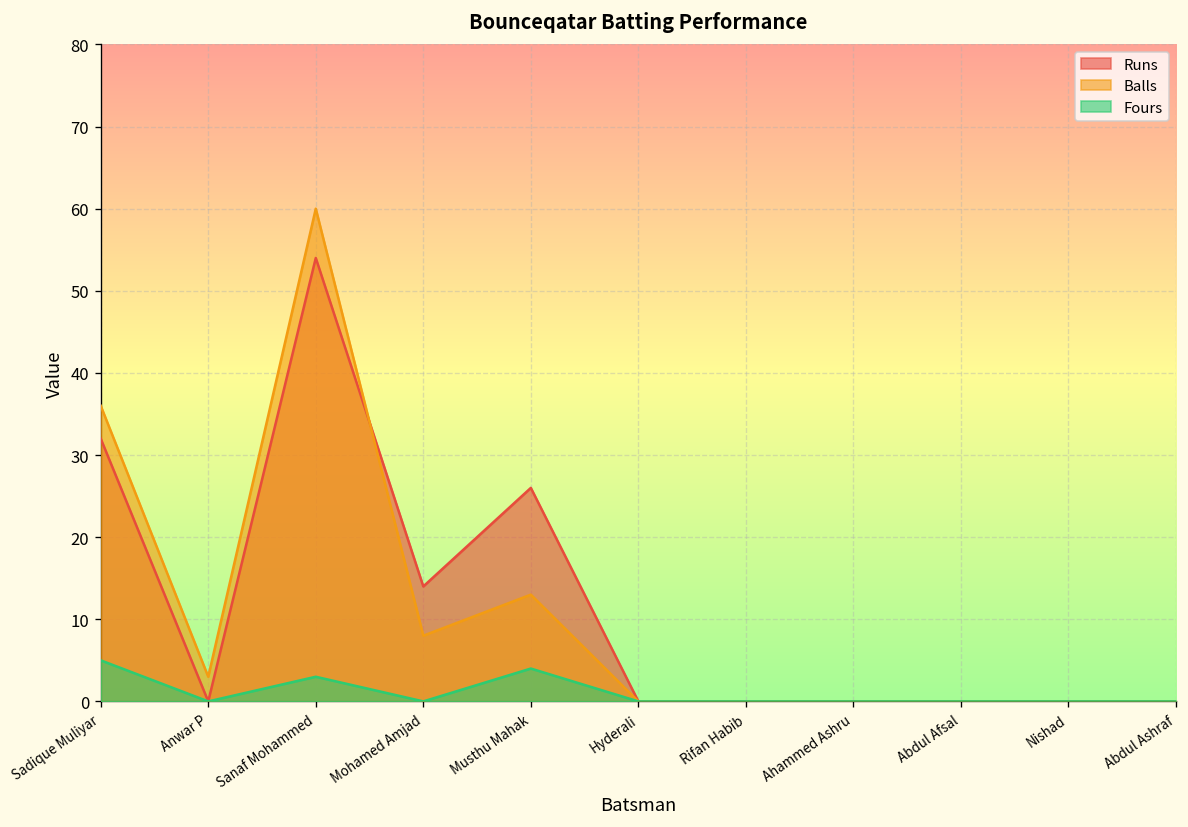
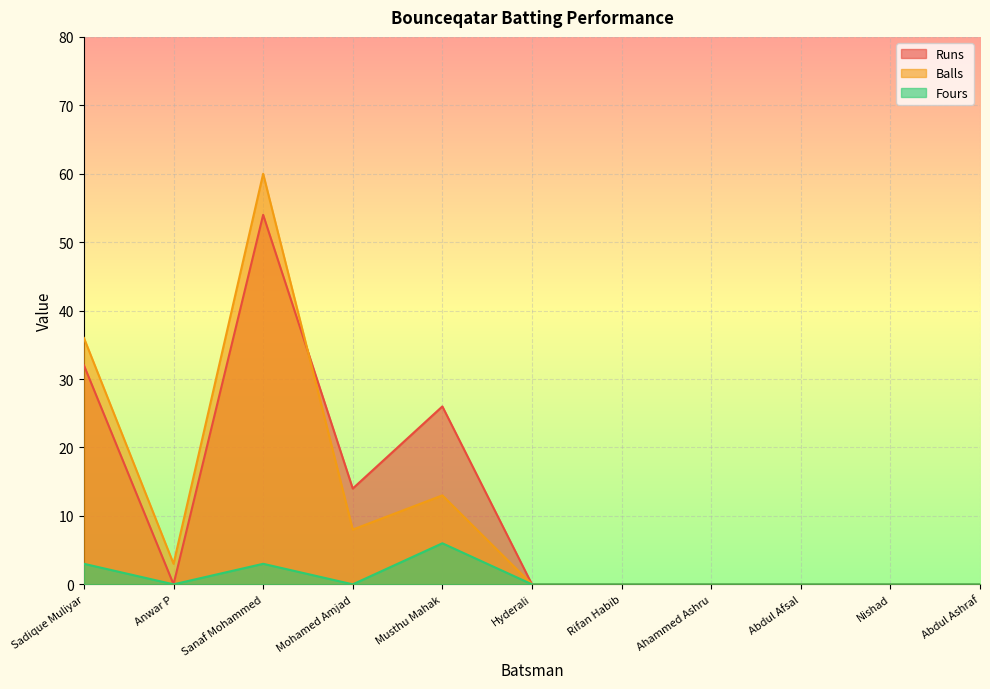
  {
    "Runs": {
      "Sadique Muliyar": 32,
      "Sanaf Mohammed": 54,
      "Mohamed Amjad": 14,
      "Musthu Mahak": 26
    },
    "Balls": {
      "Sadique Muliyar": 36,
      "Anwar P": 3,
      "Sanaf Mohammed": 60,
      "Mohamed Amjad": 8,
      "Musthu Mahak": 13
    },
    "Fours": {
-     "Sadique Muliyar": 5,
+     "Sadique Muliyar": 3,
      "Sanaf Mohammed": 3,
      "Mohamed Amjad": 0,
-     "Musthu Mahak": 4
+     "Musthu Mahak": 6
    }
  }
